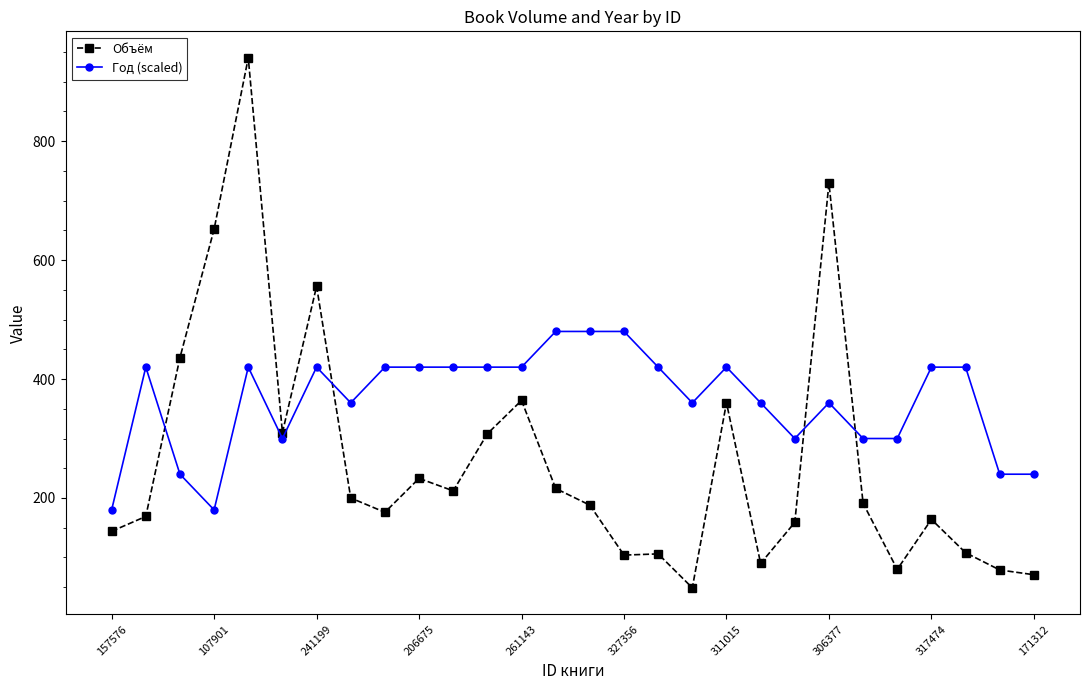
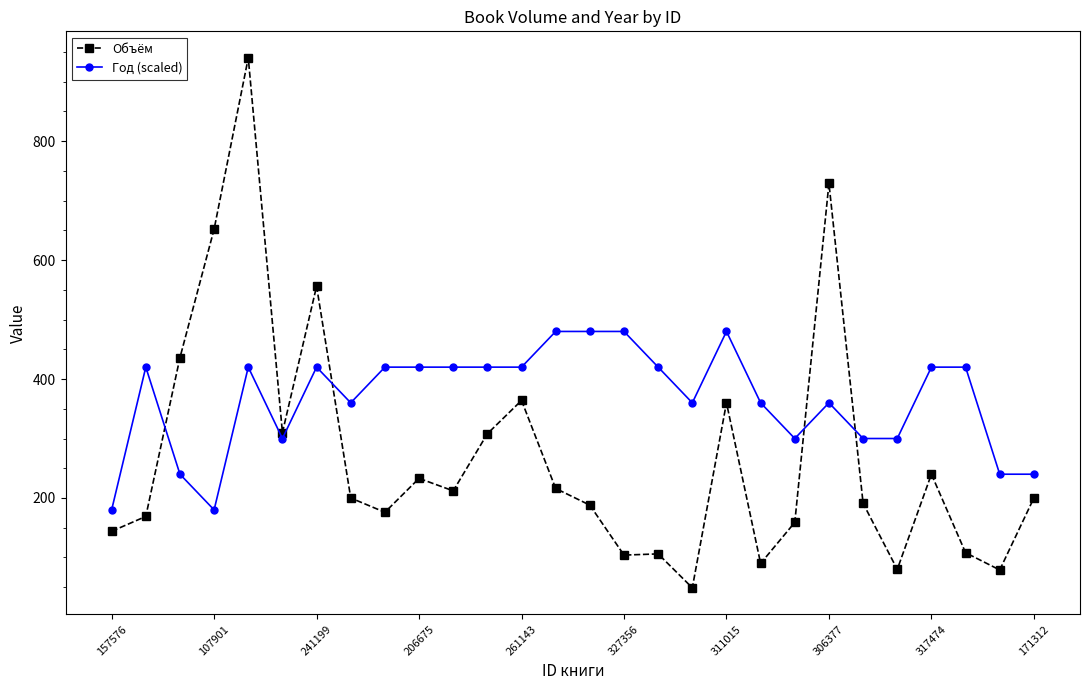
  {
    "Объём": {
      "157576": 140,
      "107901": 650,
      "241199": 560,
      "206675": 230,
      "261143": 360,
      "327356": 100,
      "311015": 360,
      "306377": 730,
-     "317474": 160,
-     "171312": 70
+     "317474": 240,
+     "171312": 200
    },
    "Год (scaled)": {
      "157576": 180,
      "107901": 180,
      "241199": 420,
      "206675": 420,
      "261143": 420,
      "327356": 480,
-     "311015": 420,
+     "311015": 480,
      "306377": 360,
      "317474": 420,
      "171312": 240
    }
  }
